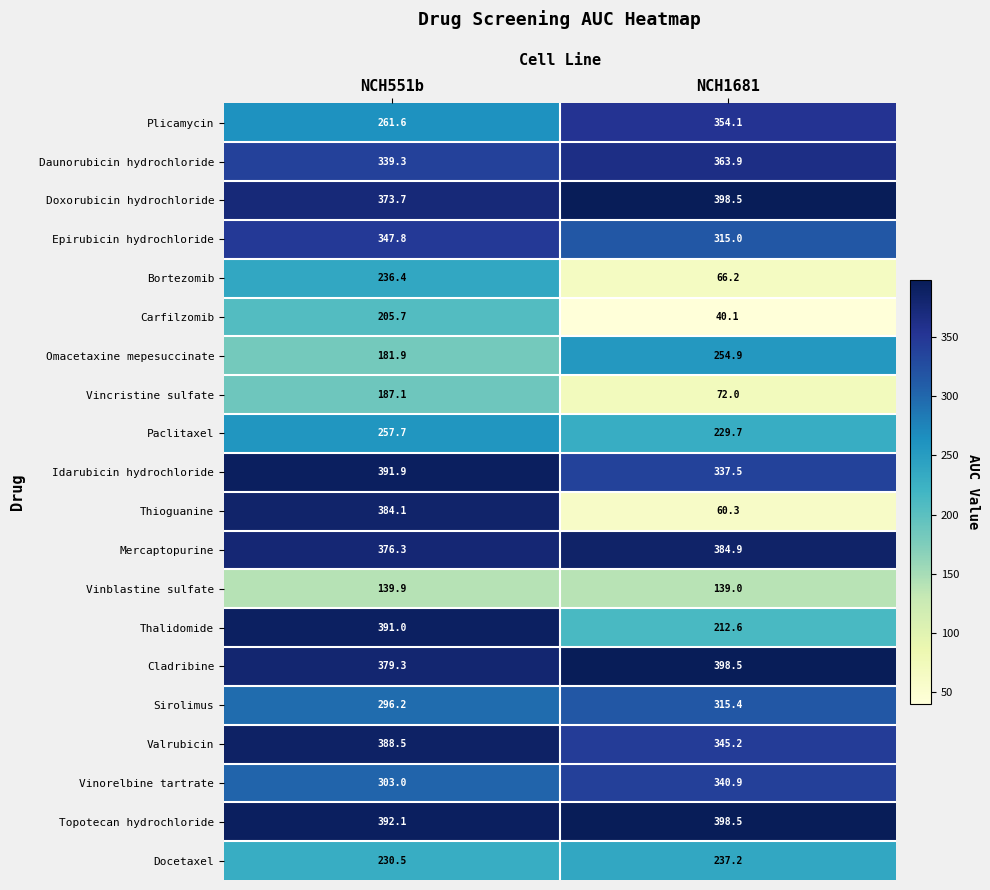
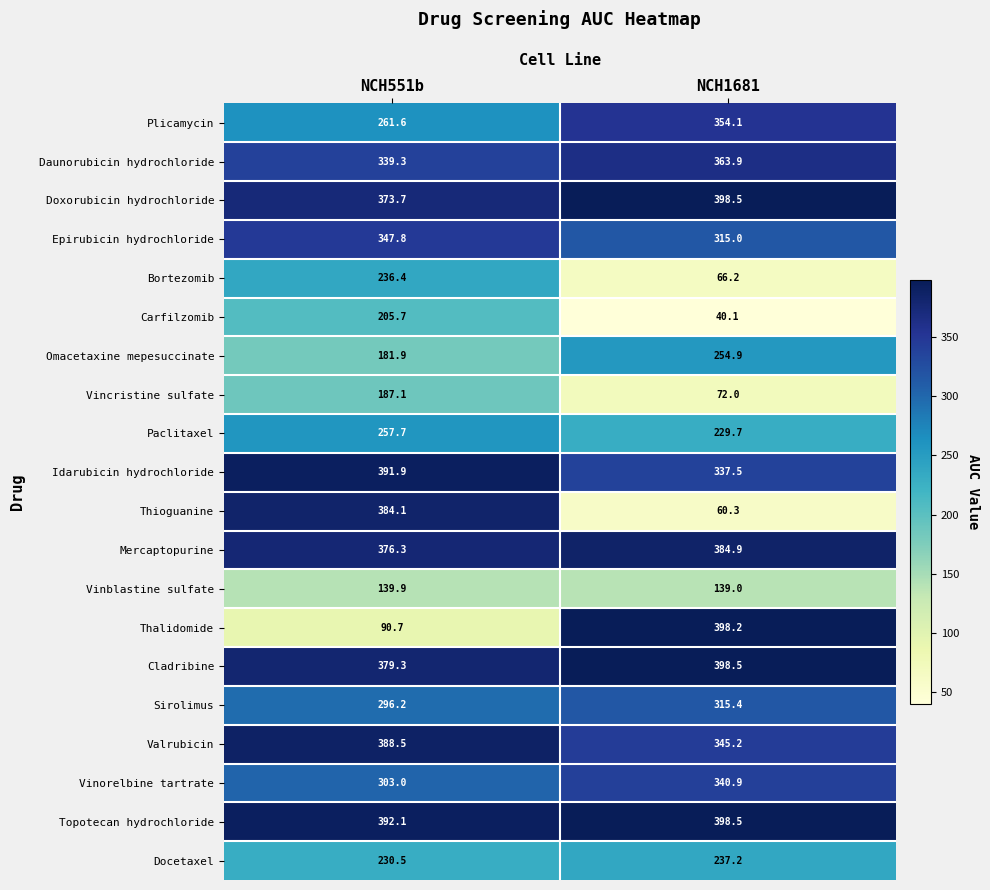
  {
    "Plicamycin": {
      "NCH551b": 261.6,
      "NCH1681": 354.1
    },
    "Daunorubicin hydrochloride": {
      "NCH551b": 339.3,
      "NCH1681": 363.9
    },
    "Doxorubicin hydrochloride": {
      "NCH551b": 373.7,
      "NCH1681": 398.5
    },
    "Epirubicin hydrochloride": {
      "NCH551b": 347.8,
      "NCH1681": 315.0
    },
    "Bortezomib": {
      "NCH551b": 236.4,
      "NCH1681": 66.2
    },
    "Carfilzomib": {
      "NCH551b": 205.7,
      "NCH1681": 40.1
    },
    "Omacetaxine mepesuccinate": {
      "NCH551b": 181.9,
      "NCH1681": 254.9
    },
    "Vincristine sulfate": {
      "NCH551b": 187.1,
      "NCH1681": 72.0
    },
    "Paclitaxel": {
      "NCH551b": 257.7,
      "NCH1681": 229.7
    },
    "Idarubicin hydrochloride": {
      "NCH551b": 391.9,
      "NCH1681": 337.5
    },
    "Thioguanine": {
      "NCH551b": 384.1,
      "NCH1681": 60.3
    },
    "Mercaptopurine": {
      "NCH551b": 376.3,
      "NCH1681": 384.9
    },
    "Vinblastine sulfate": {
      "NCH551b": 139.9,
      "NCH1681": 139.0
    },
    "Thalidomide": {
-     "NCH551b": 391.0,
-     "NCH1681": 212.6
+     "NCH551b": 90.7,
+     "NCH1681": 398.2
    },
    "Cladribine": {
      "NCH551b": 379.3,
      "NCH1681": 398.5
    },
    "Sirolimus": {
      "NCH551b": 296.2,
      "NCH1681": 315.4
    },
    "Valrubicin": {
      "NCH551b": 388.5,
      "NCH1681": 345.2
    },
    "Vinorelbine tartrate": {
      "NCH551b": 303.0,
      "NCH1681": 340.9
    },
    "Topotecan hydrochloride": {
      "NCH551b": 392.1,
      "NCH1681": 398.5
    },
    "Docetaxel": {
      "NCH551b": 230.5,
      "NCH1681": 237.2
    }
  }
